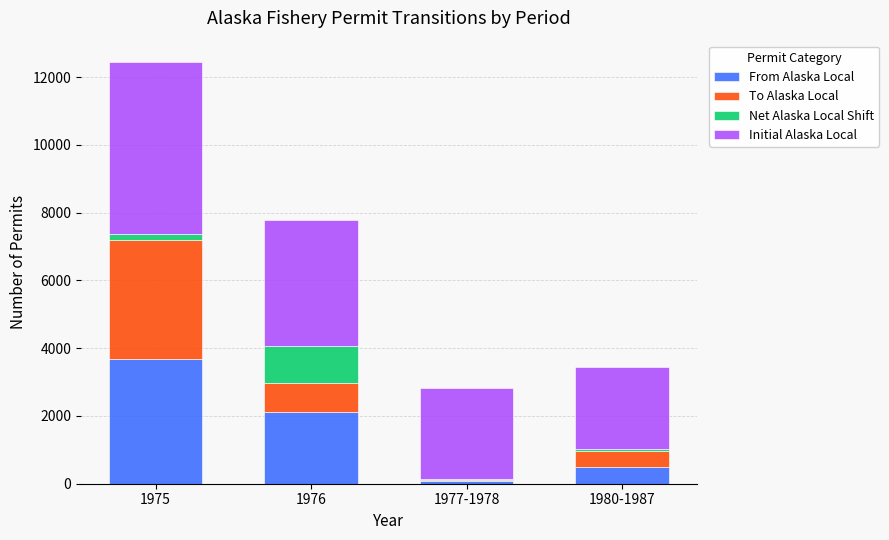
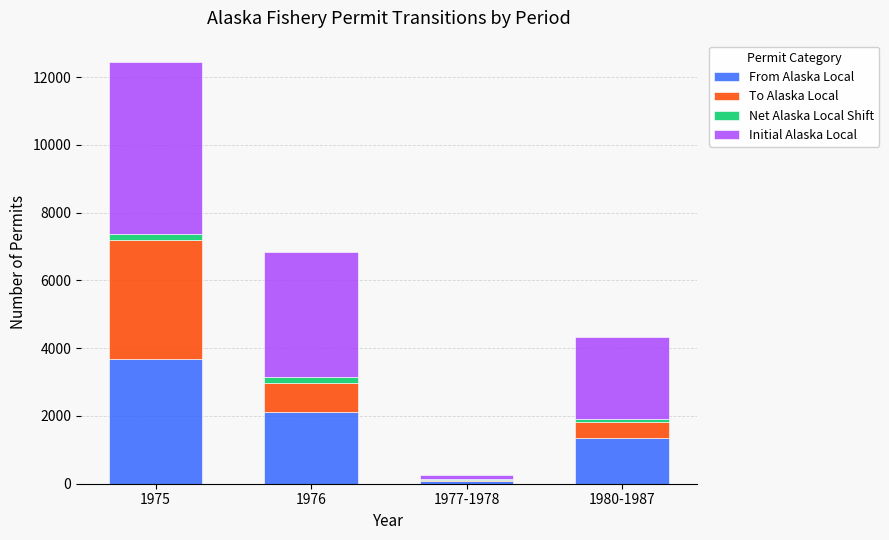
  {
    "From Alaska Local": {
      "1975": 3700,
      "1976": 2100,
-     "1980-1987": 500
+     "1980-1987": 1400
    },
    "To Alaska Local": {
      "1975": 3500,
      "1976": 900,
      "1980-1987": 500
    },
    "Net Alaska Local Shift": {
      "1975": 200,
-     "1976": 1100,
+     "1976": 200,
      "1980-1987": 100
    },
    "Initial Alaska Local": {
      "1975": 5100,
      "1976": 3700,
-     "1977-1978": 2700,
+     "1977-1978": 100,
      "1980-1987": 2400
    }
  }
